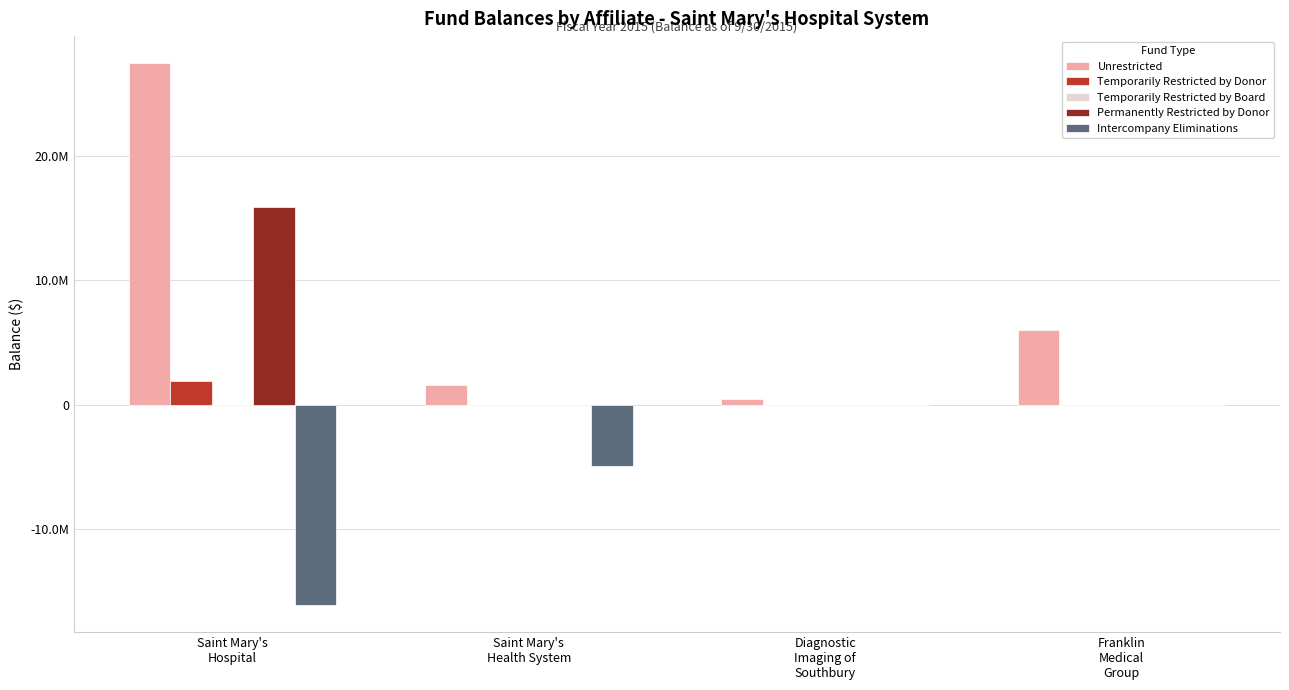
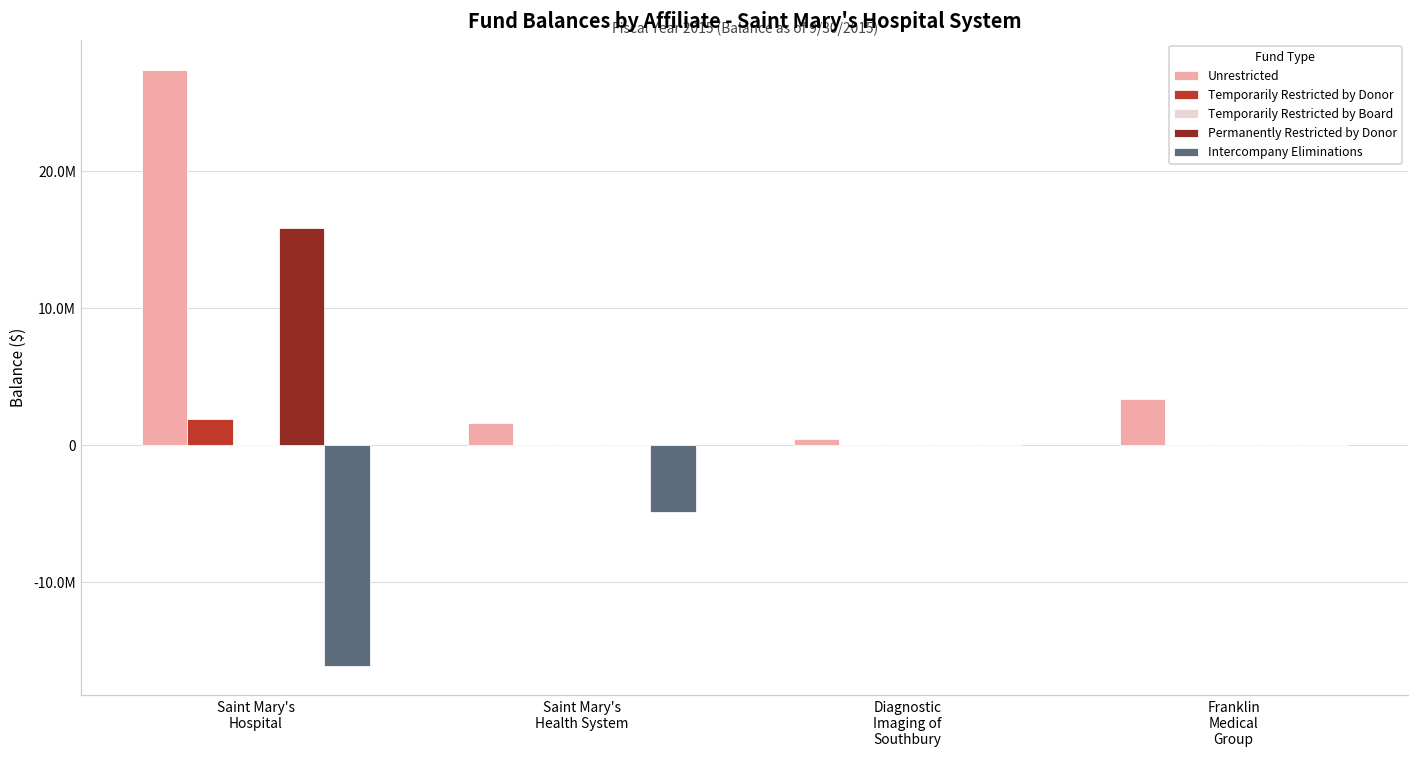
  {
    "Unrestricted": {
      "Saint Mary's Hospital": 27400000,
      "Saint Mary's Health System": 1600000,
      "Diagnostic Imaging of Southbury": 400000,
-     "Franklin Medical Group": 6000000
+     "Franklin Medical Group": 3400000
    },
    "Temporarily Restricted by Board": {
      "Saint Mary's Hospital": 0,
      "Saint Mary's Health System": 0,
      "Diagnostic Imaging of Southbury": 0,
      "Franklin Medical Group": 0
    },
    "Intercompany Eliminations": {
      "Saint Mary's Hospital": -16100000,
      "Saint Mary's Health System": -4900000,
      "Diagnostic Imaging of Southbury": 0,
      "Franklin Medical Group": 0
    }
  }
